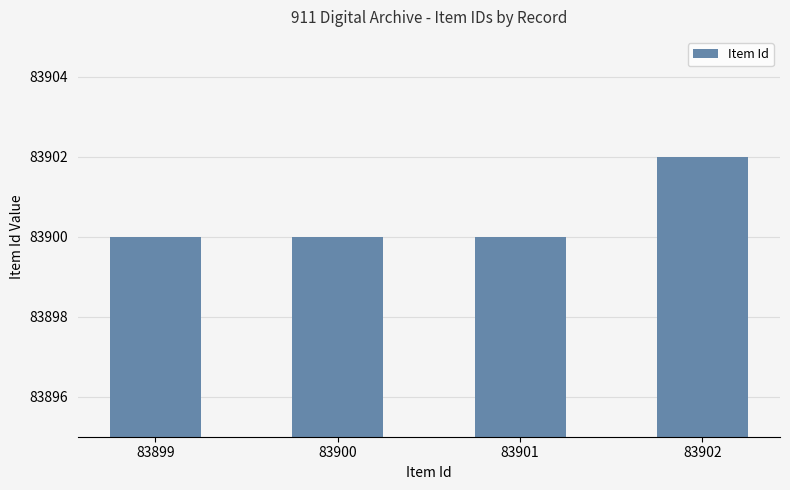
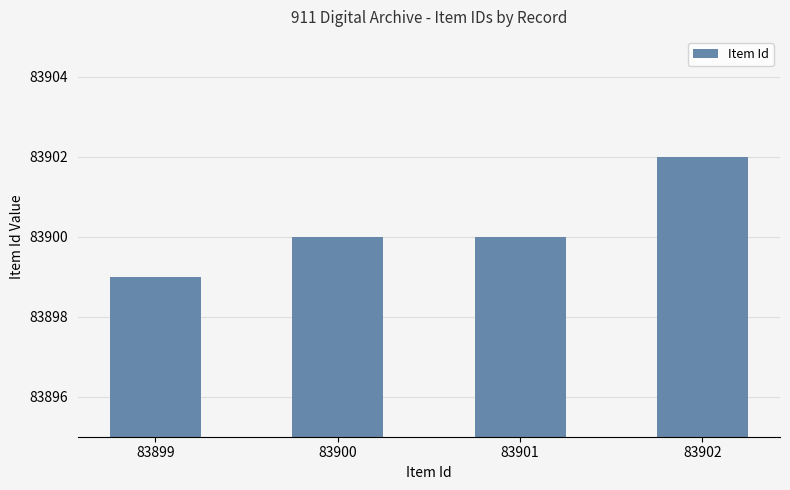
  {
-   "83899": 83900,
+   "83899": 83899,
    "83900": 83900,
    "83901": 83900,
    "83902": 83902
  }
